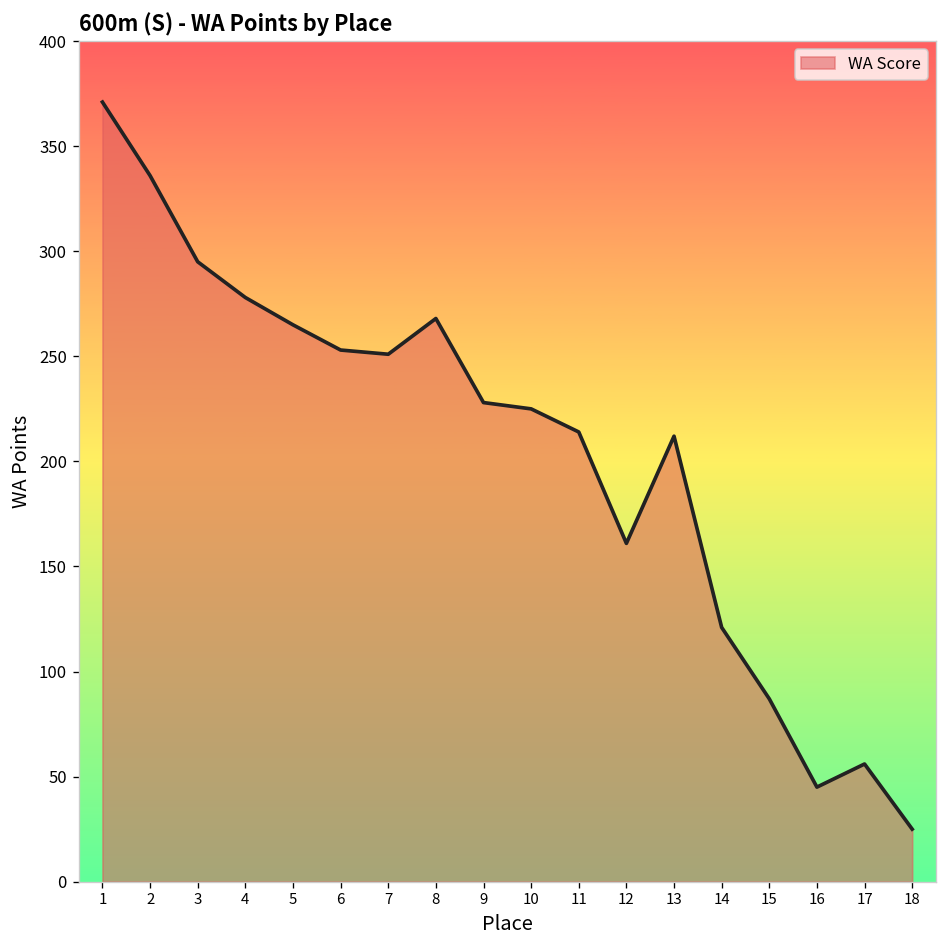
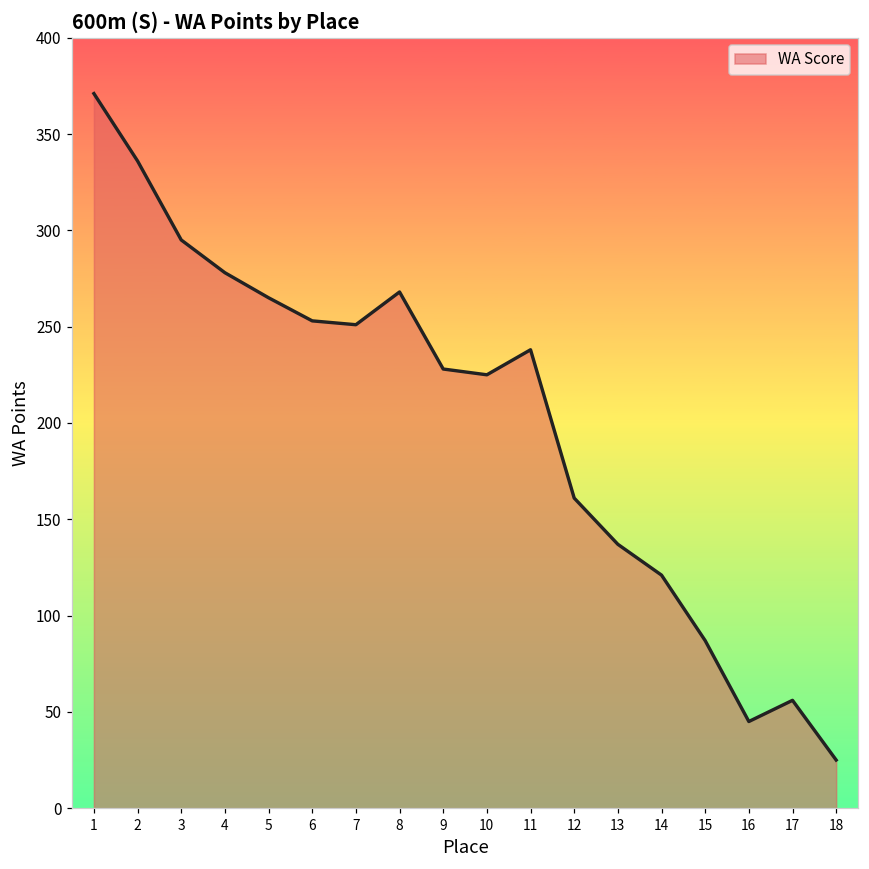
  {
    "1": 371,
    "2": 336,
    "3": 295,
    "4": 278,
    "5": 265,
    "6": 253,
    "7": 251,
    "8": 268,
    "9": 228,
    "10": 225,
-   "11": 214,
+   "11": 238,
    "12": 161,
-   "13": 212,
+   "13": 137,
    "14": 121,
    "15": 87,
    "16": 45,
    "17": 56,
    "18": 25
  }
